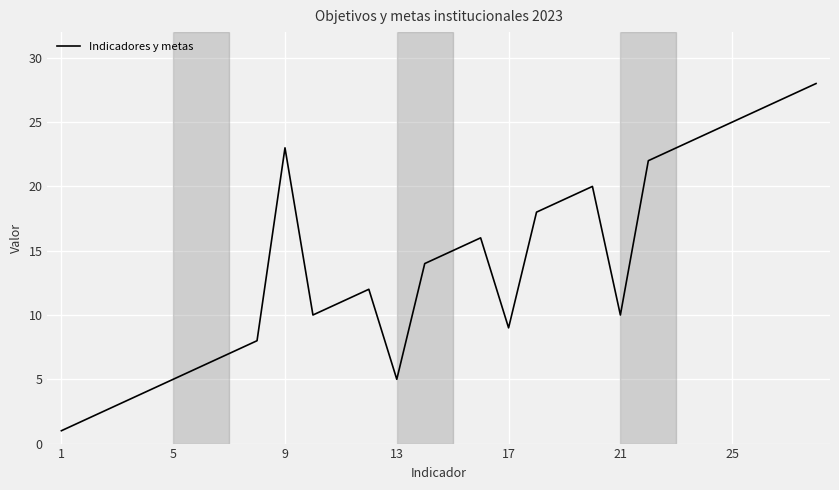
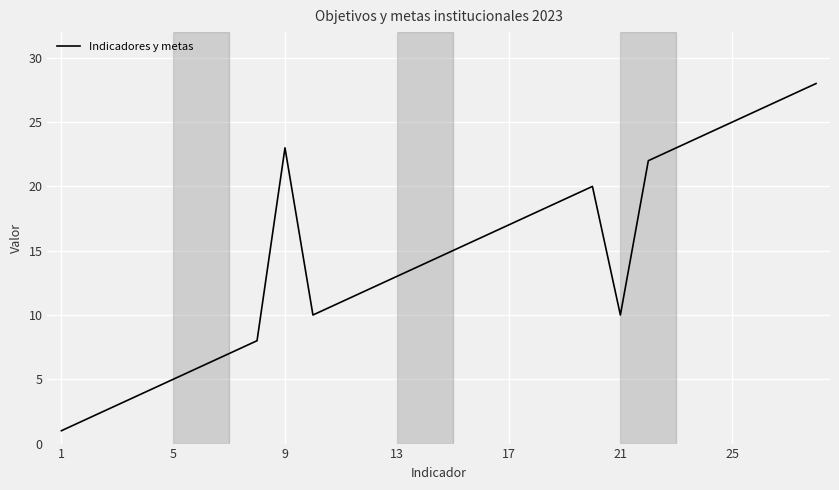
  {
    "1": 1,
    "5": 5,
    "9": 23,
-   "13": 5,
-   "17": 9,
+   "13": 13,
+   "17": 17,
    "21": 10,
    "25": 25
  }
